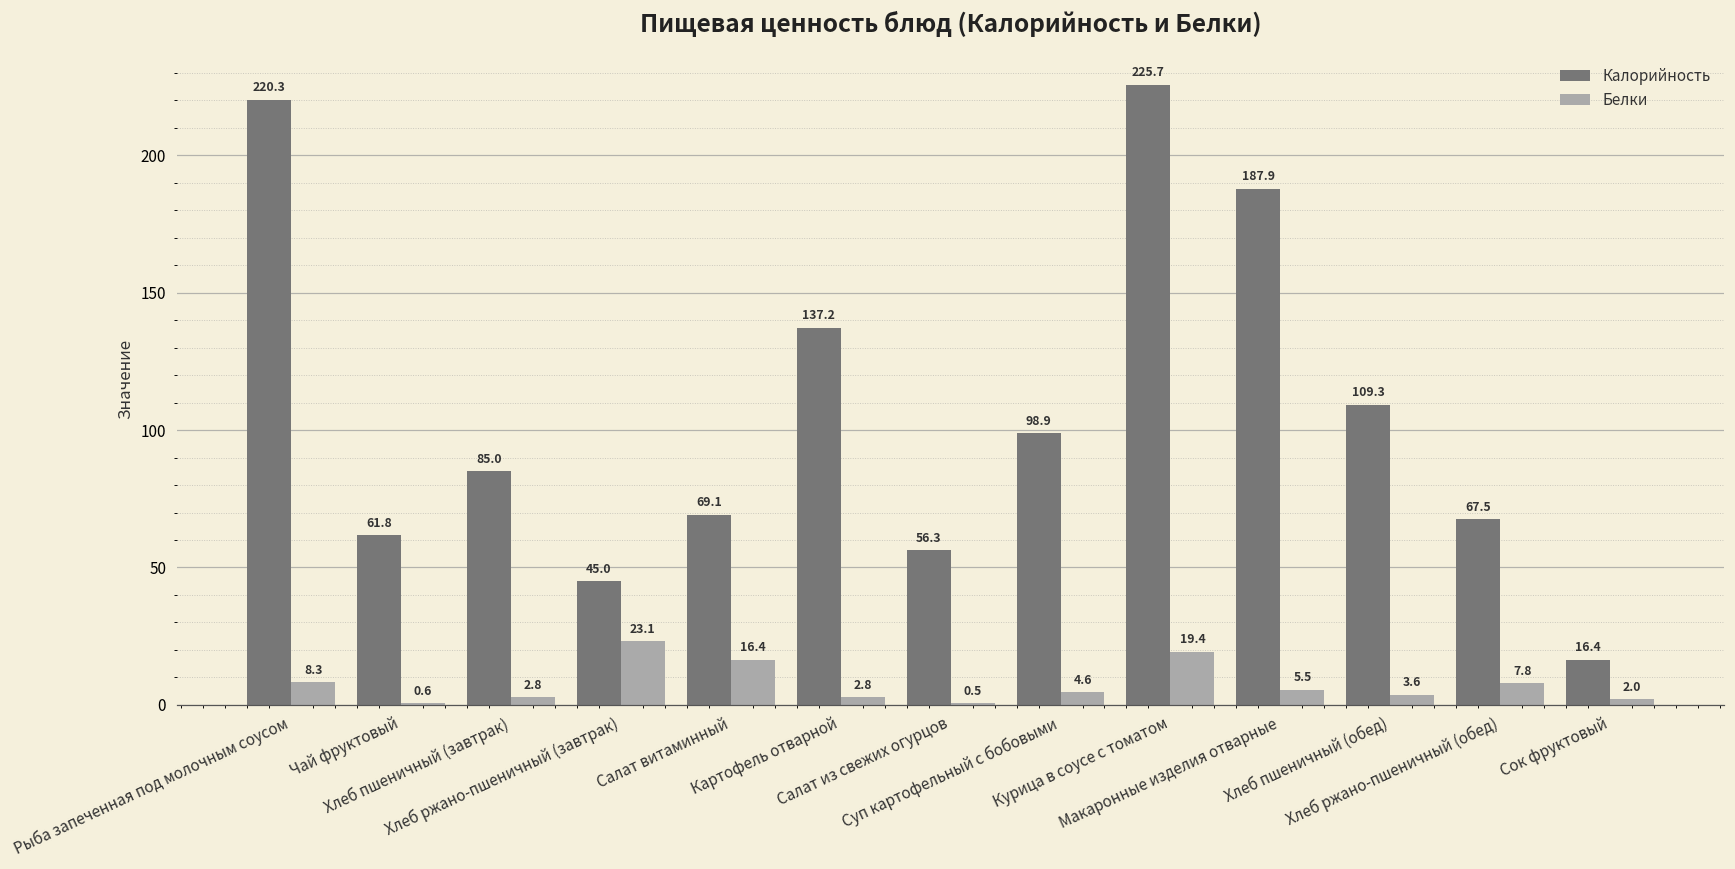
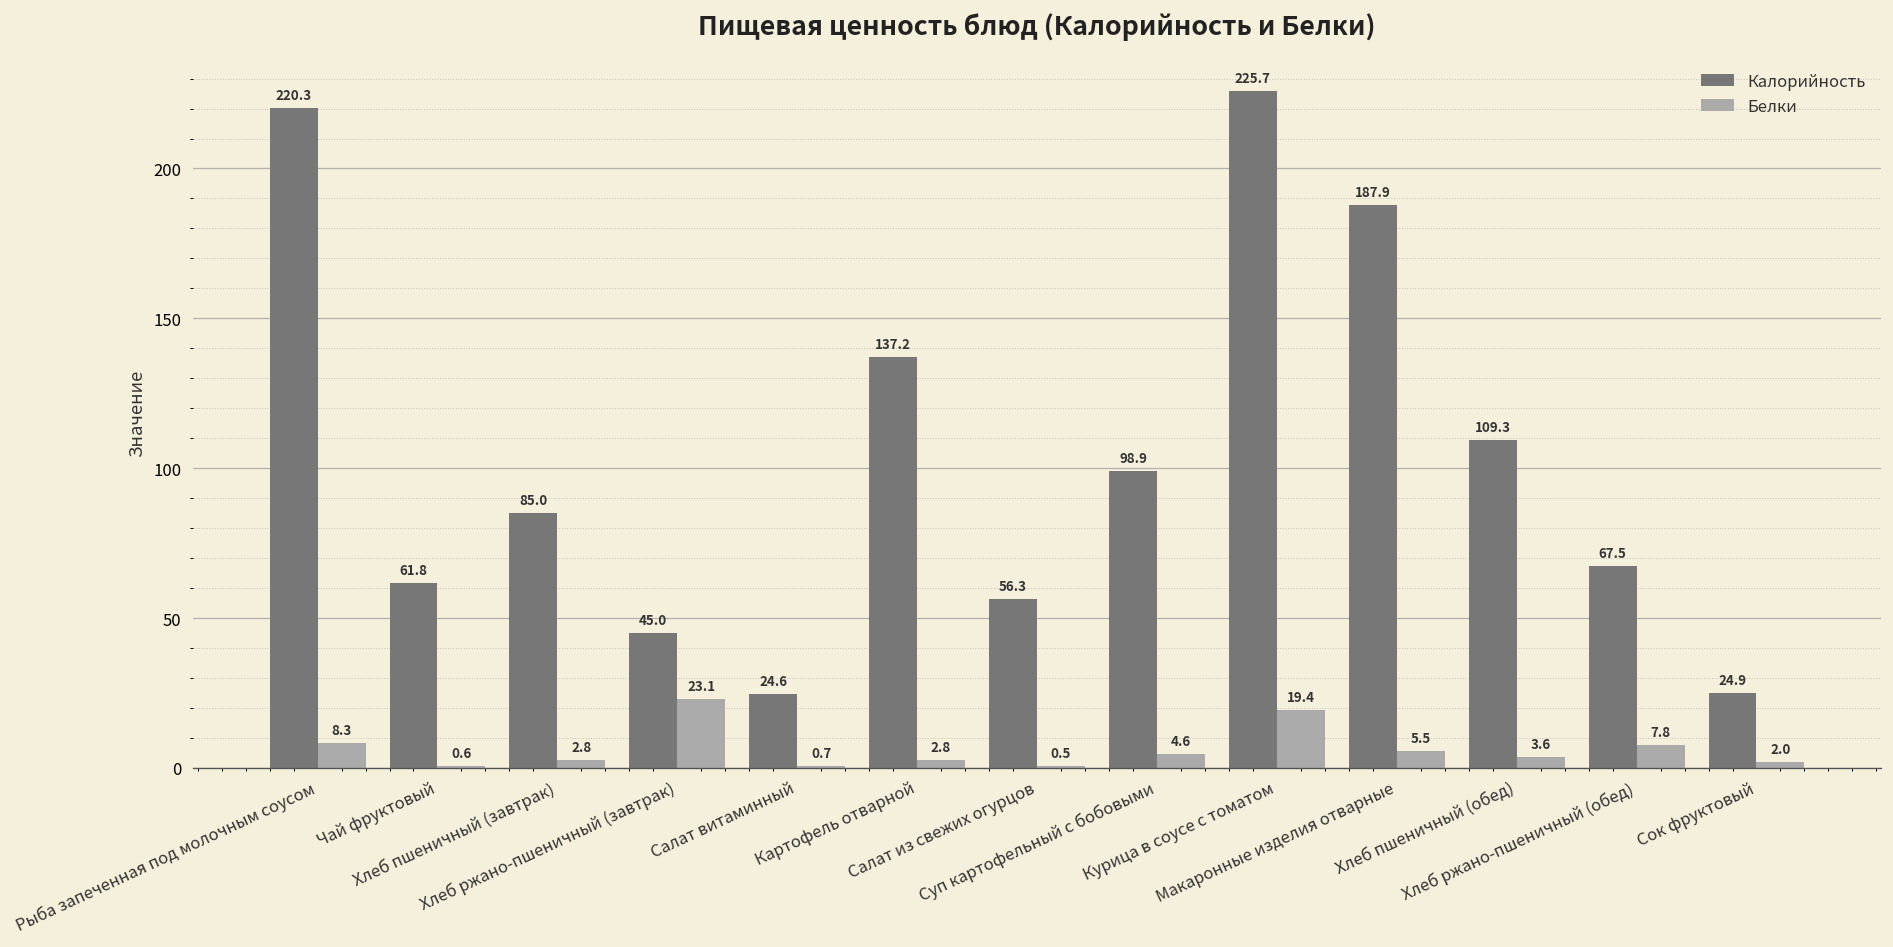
  {
    "Калорийность": {
      "Рыба запеченная под молочным соусом": 220.3,
      "Чай фруктовый": 61.8,
      "Хлеб пшеничный (завтрак)": 85.0,
      "Хлеб ржано-пшеничный (завтрак)": 45.0,
-     "Салат витаминный": 69.1,
+     "Салат витаминный": 24.6,
      "Картофель отварной": 137.2,
      "Салат из свежих огурцов": 56.3,
      "Суп картофельный с бобовыми": 98.9,
      "Курица в соусе с томатом": 225.7,
      "Макаронные изделия отварные": 187.9,
      "Хлеб пшеничный (обед)": 109.3,
      "Хлеб ржано-пшеничный (обед)": 67.5,
-     "Сок фруктовый": 16.4
+     "Сок фруктовый": 24.9
    },
    "Белки": {
      "Рыба запеченная под молочным соусом": 8.3,
      "Чай фруктовый": 0.6,
      "Хлеб пшеничный (завтрак)": 2.8,
      "Хлеб ржано-пшеничный (завтрак)": 23.1,
-     "Салат витаминный": 16.4,
+     "Салат витаминный": 0.7,
      "Картофель отварной": 2.8,
      "Салат из свежих огурцов": 0.5,
      "Суп картофельный с бобовыми": 4.6,
      "Курица в соусе с томатом": 19.4,
      "Макаронные изделия отварные": 5.5,
      "Хлеб пшеничный (обед)": 3.6,
      "Хлеб ржано-пшеничный (обед)": 7.8,
      "Сок фруктовый": 2.0
    }
  }
